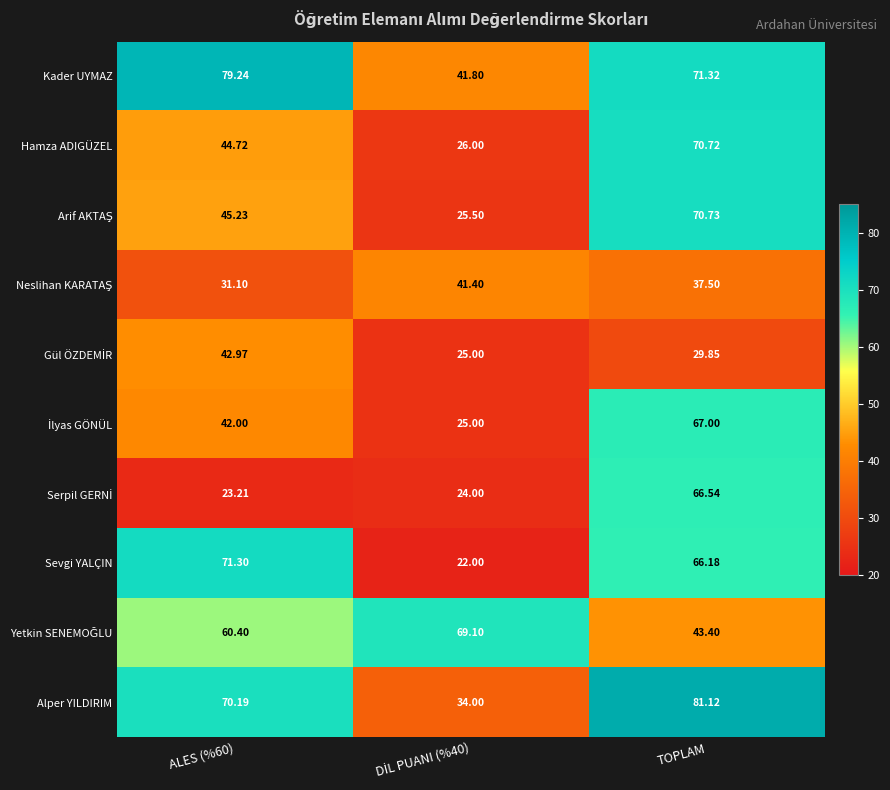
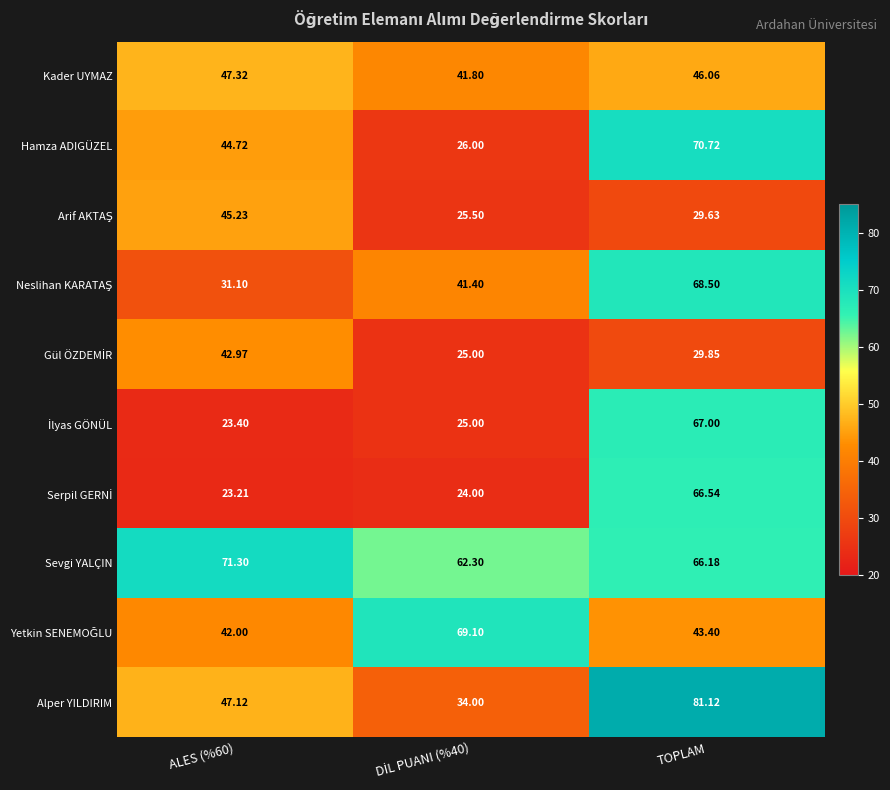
  {
    "Kader UYMAZ": {
-     "ALES (%60)": 79.24,
+     "ALES (%60)": 47.32,
      "DİL PUANI (%40)": 41.80,
-     "TOPLAM": 71.32
+     "TOPLAM": 46.06
    },
    "Hamza ADIGÜZEL": {
      "ALES (%60)": 44.72,
      "DİL PUANI (%40)": 26.00,
      "TOPLAM": 70.72
    },
    "Arif AKTAŞ": {
      "ALES (%60)": 45.23,
      "DİL PUANI (%40)": 25.50,
-     "TOPLAM": 70.73
+     "TOPLAM": 29.63
    },
    "Neslihan KARATAŞ": {
      "ALES (%60)": 31.10,
      "DİL PUANI (%40)": 41.40,
-     "TOPLAM": 37.50
+     "TOPLAM": 68.50
    },
    "Gül ÖZDEMİR": {
      "ALES (%60)": 42.97,
      "DİL PUANI (%40)": 25.00,
      "TOPLAM": 29.85
    },
    "İlyas GÖNÜL": {
-     "ALES (%60)": 42.00,
+     "ALES (%60)": 23.40,
      "DİL PUANI (%40)": 25.00,
      "TOPLAM": 67.00
    },
    "Serpil GERNİ": {
      "ALES (%60)": 23.21,
      "DİL PUANI (%40)": 24.00,
      "TOPLAM": 66.54
    },
    "Sevgi YALÇIN": {
      "ALES (%60)": 71.30,
-     "DİL PUANI (%40)": 22.00,
+     "DİL PUANI (%40)": 62.30,
      "TOPLAM": 66.18
    },
    "Yetkin SENEMOĞLU": {
-     "ALES (%60)": 60.40,
+     "ALES (%60)": 42.00,
      "DİL PUANI (%40)": 69.10,
      "TOPLAM": 43.40
    },
    "Alper YILDIRIM": {
-     "ALES (%60)": 70.19,
+     "ALES (%60)": 47.12,
      "DİL PUANI (%40)": 34.00,
      "TOPLAM": 81.12
    }
  }
